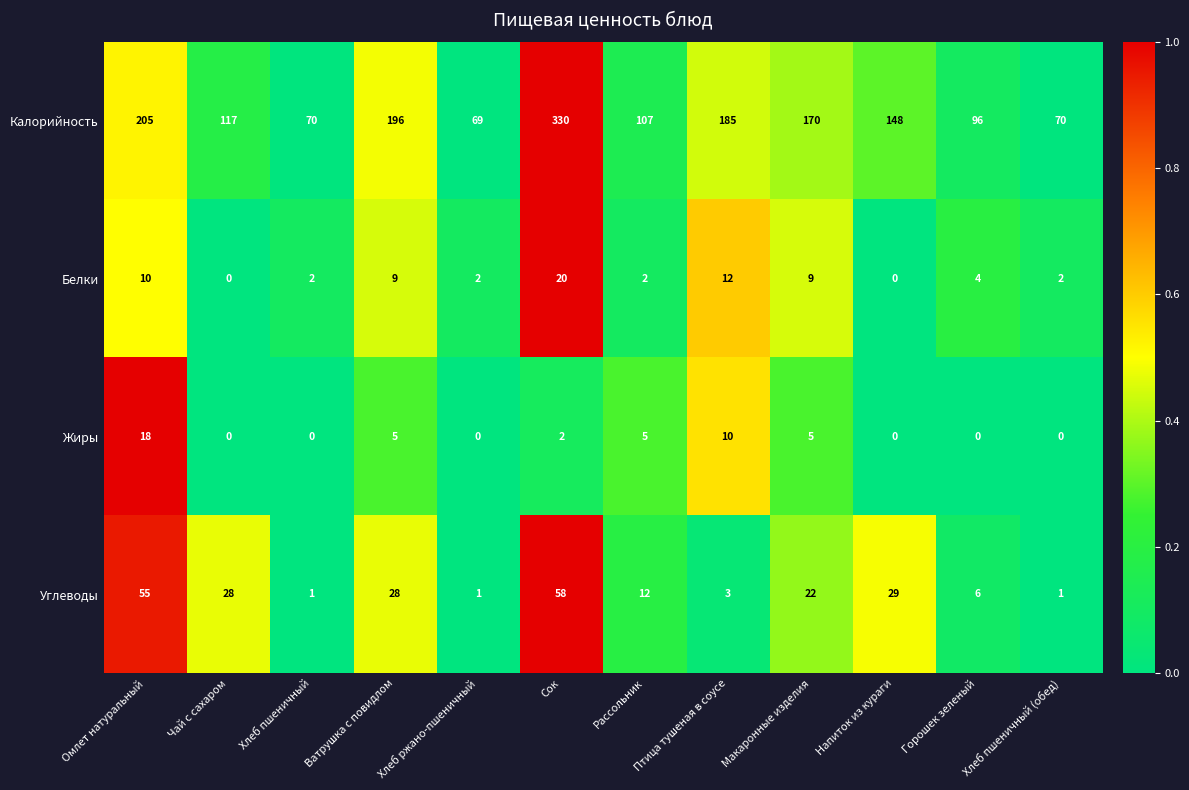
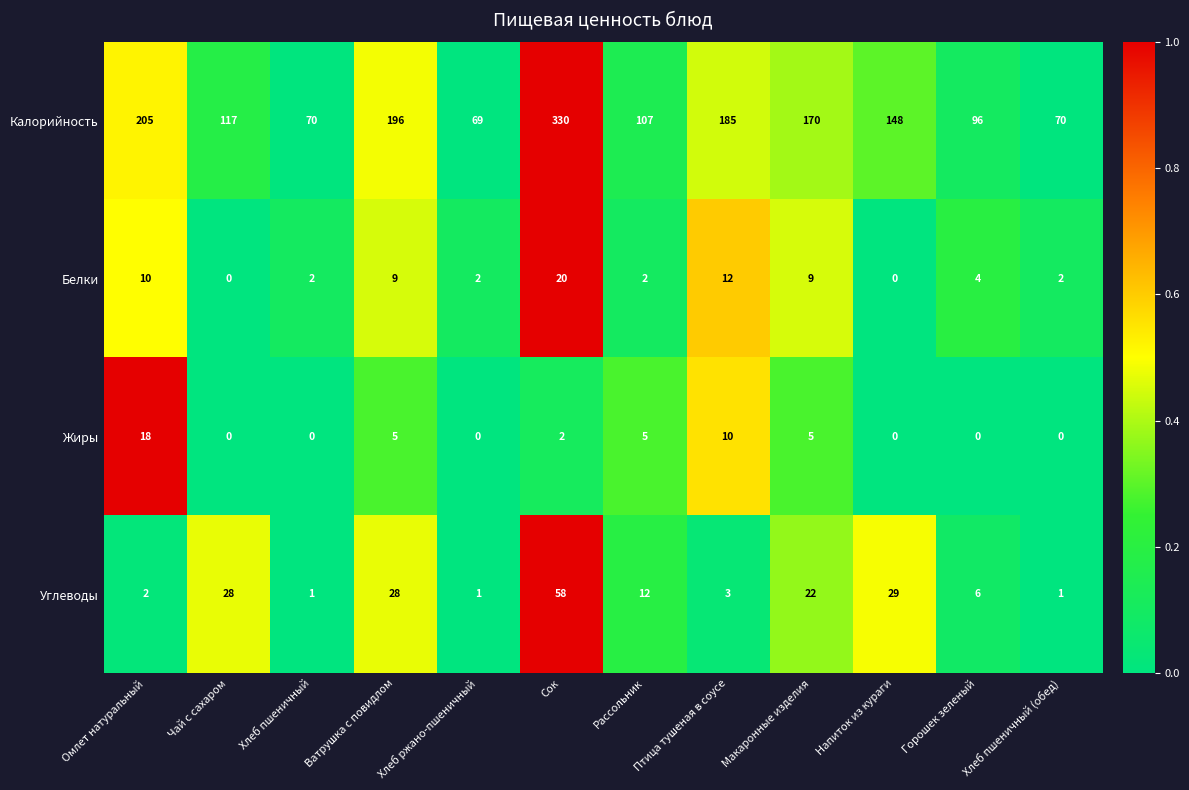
  {
    "Калорийность": {
      "Омлет натуральный": 205,
      "Чай с сахаром": 117,
      "Хлеб пшеничный": 70,
      "Ватрушка с повидлом": 196,
      "Хлеб ржано-пшеничный": 69,
      "Сок": 330,
      "Рассольник": 107,
      "Птица тушеная в соусе": 185,
      "Макаронные изделия": 170,
      "Напиток из кураги": 148,
      "Горошек зеленый": 96,
      "Хлеб пшеничный (обед)": 70
    },
    "Белки": {
      "Омлет натуральный": 10,
      "Чай с сахаром": 0,
      "Хлеб пшеничный": 2,
      "Ватрушка с повидлом": 9,
      "Хлеб ржано-пшеничный": 2,
      "Сок": 20,
      "Рассольник": 2,
      "Птица тушеная в соусе": 12,
      "Макаронные изделия": 9,
      "Напиток из кураги": 0,
      "Горошек зеленый": 4,
      "Хлеб пшеничный (обед)": 2
    },
    "Жиры": {
      "Омлет натуральный": 18,
      "Чай с сахаром": 0,
      "Хлеб пшеничный": 0,
      "Ватрушка с повидлом": 5,
      "Хлеб ржано-пшеничный": 0,
      "Сок": 2,
      "Рассольник": 5,
      "Птица тушеная в соусе": 10,
      "Макаронные изделия": 5,
      "Напиток из кураги": 0,
      "Горошек зеленый": 0,
      "Хлеб пшеничный (обед)": 0
    },
    "Углеводы": {
-     "Омлет натуральный": 55,
+     "Омлет натуральный": 2,
      "Чай с сахаром": 28,
      "Хлеб пшеничный": 1,
      "Ватрушка с повидлом": 28,
      "Хлеб ржано-пшеничный": 1,
      "Сок": 58,
      "Рассольник": 12,
      "Птица тушеная в соусе": 3,
      "Макаронные изделия": 22,
      "Напиток из кураги": 29,
      "Горошек зеленый": 6,
      "Хлеб пшеничный (обед)": 1
    }
  }
